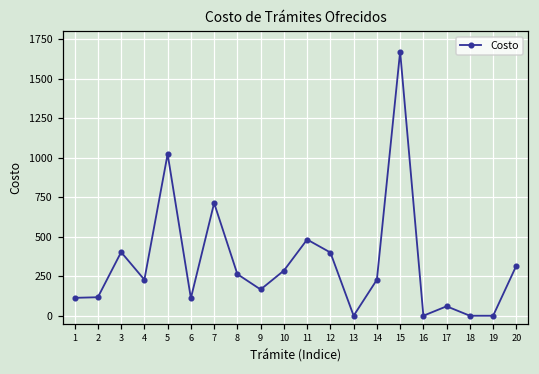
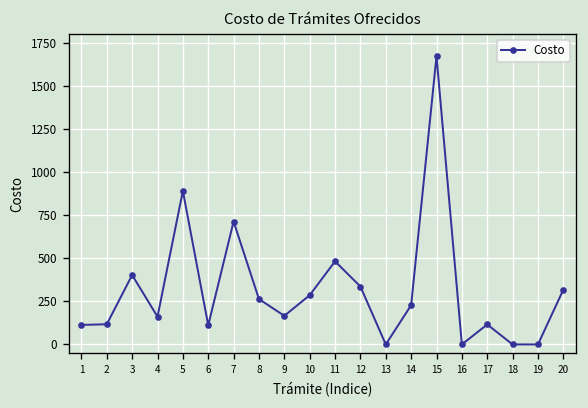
  {
    "1": 110,
    "2": 120,
    "3": 400,
-   "4": 230,
-   "5": 1020,
+   "4": 160,
+   "5": 890,
    "6": 110,
    "7": 710,
    "8": 260,
    "9": 170,
    "10": 290,
    "11": 480,
-   "12": 400,
+   "12": 340,
    "13": 0,
    "14": 230,
    "15": 1670,
    "16": 0,
-   "17": 60,
+   "17": 120,
    "18": 0,
    "19": 0,
    "20": 320
  }
